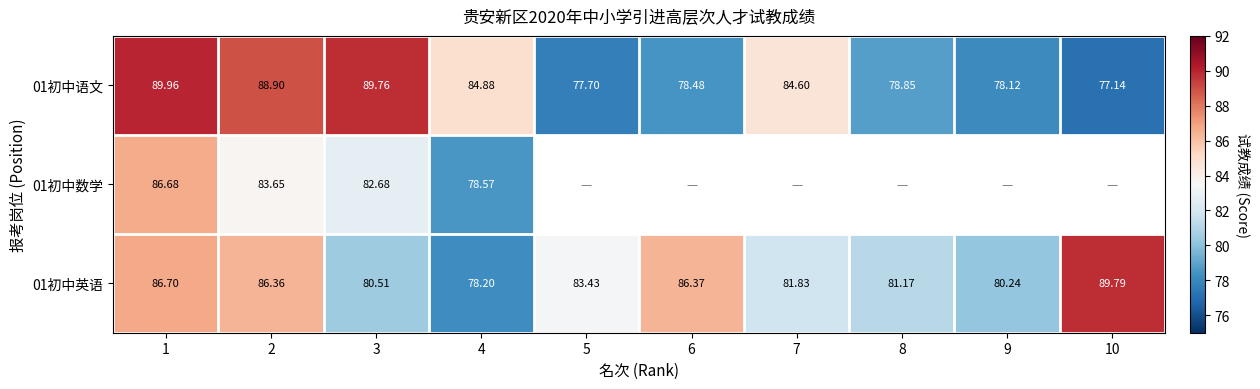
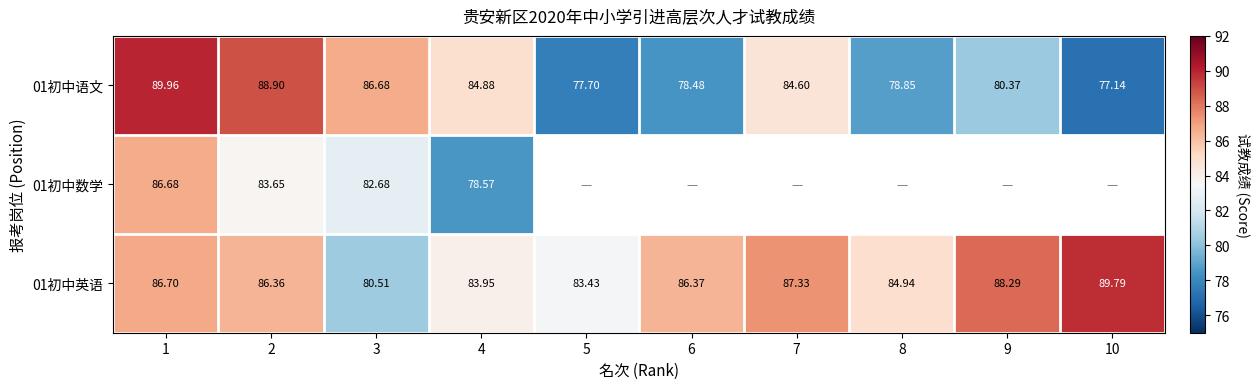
  {
    "01初中语文": {
      "1": 89.96,
      "2": 88.90,
-     "3": 89.76,
+     "3": 86.68,
      "4": 84.88,
      "5": 77.70,
      "6": 78.48,
      "7": 84.60,
      "8": 78.85,
-     "9": 78.12,
+     "9": 80.37,
      "10": 77.14
    },
    "01初中数学": {
      "1": 86.68,
      "2": 83.65,
      "3": 82.68,
      "4": 78.57
    },
    "01初中英语": {
      "1": 86.70,
      "2": 86.36,
      "3": 80.51,
-     "4": 78.20,
+     "4": 83.95,
      "5": 83.43,
      "6": 86.37,
-     "7": 81.83,
-     "8": 81.17,
-     "9": 80.24,
+     "7": 87.33,
+     "8": 84.94,
+     "9": 88.29,
      "10": 89.79
    }
  }
